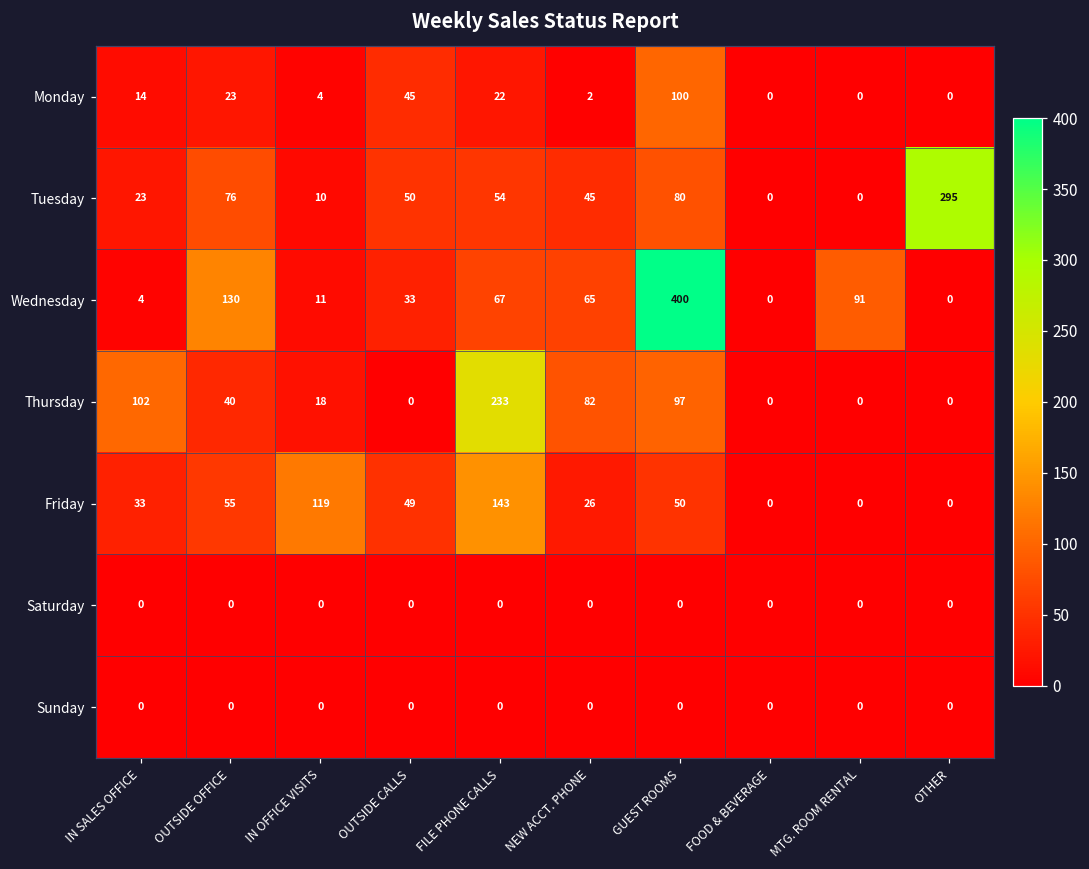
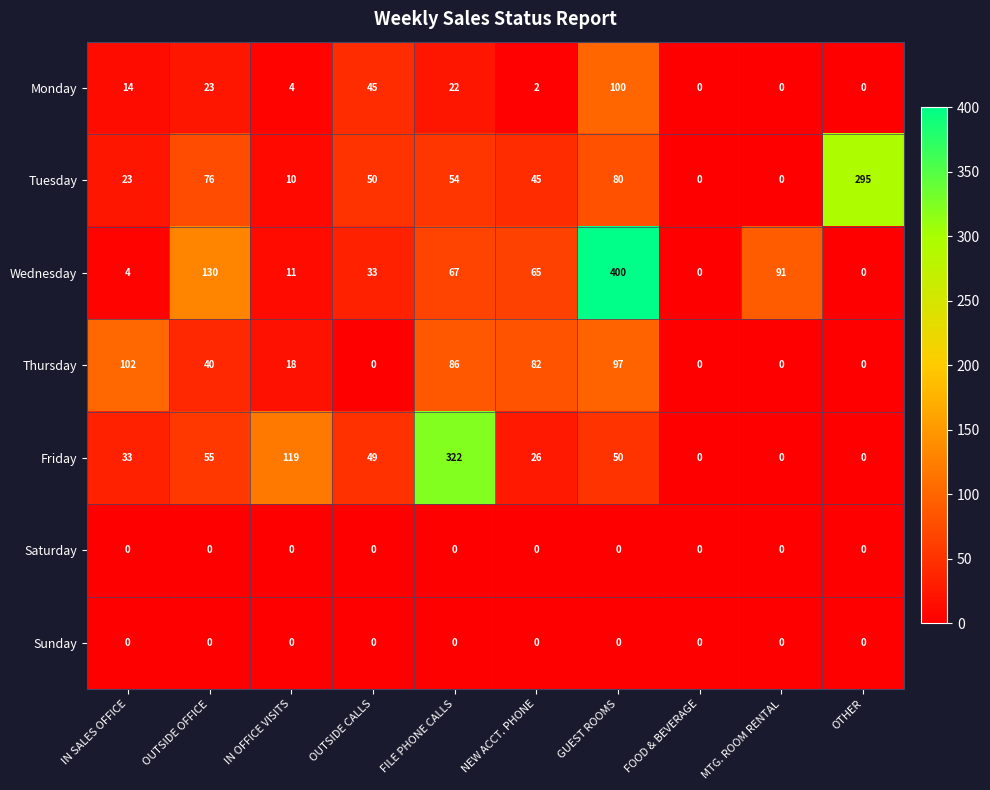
  {
    "Monday": {
      "IN SALES OFFICE": 14,
      "OUTSIDE OFFICE": 23,
      "IN OFFICE VISITS": 4,
      "OUTSIDE CALLS": 45,
      "FILE PHONE CALLS": 22,
      "NEW ACCT. PHONE": 2,
      "GUEST ROOMS": 100,
      "FOOD & BEVERAGE": 0,
      "MTG. ROOM RENTAL": 0,
      "OTHER": 0
    },
    "Tuesday": {
      "IN SALES OFFICE": 23,
      "OUTSIDE OFFICE": 76,
      "IN OFFICE VISITS": 10,
      "OUTSIDE CALLS": 50,
      "FILE PHONE CALLS": 54,
      "NEW ACCT. PHONE": 45,
      "GUEST ROOMS": 80,
      "FOOD & BEVERAGE": 0,
      "MTG. ROOM RENTAL": 0,
      "OTHER": 295
    },
    "Wednesday": {
      "IN SALES OFFICE": 4,
      "OUTSIDE OFFICE": 130,
      "IN OFFICE VISITS": 11,
      "OUTSIDE CALLS": 33,
      "FILE PHONE CALLS": 67,
      "NEW ACCT. PHONE": 65,
      "GUEST ROOMS": 400,
      "FOOD & BEVERAGE": 0,
      "MTG. ROOM RENTAL": 91,
      "OTHER": 0
    },
    "Thursday": {
      "IN SALES OFFICE": 102,
      "OUTSIDE OFFICE": 40,
      "IN OFFICE VISITS": 18,
      "OUTSIDE CALLS": 0,
-     "FILE PHONE CALLS": 233,
+     "FILE PHONE CALLS": 86,
      "NEW ACCT. PHONE": 82,
      "GUEST ROOMS": 97,
      "FOOD & BEVERAGE": 0,
      "MTG. ROOM RENTAL": 0,
      "OTHER": 0
    },
    "Friday": {
      "IN SALES OFFICE": 33,
      "OUTSIDE OFFICE": 55,
      "IN OFFICE VISITS": 119,
      "OUTSIDE CALLS": 49,
-     "FILE PHONE CALLS": 143,
+     "FILE PHONE CALLS": 322,
      "NEW ACCT. PHONE": 26,
      "GUEST ROOMS": 50,
      "FOOD & BEVERAGE": 0,
      "MTG. ROOM RENTAL": 0,
      "OTHER": 0
    },
    "Saturday": {
      "IN SALES OFFICE": 0,
      "OUTSIDE OFFICE": 0,
      "IN OFFICE VISITS": 0,
      "OUTSIDE CALLS": 0,
      "FILE PHONE CALLS": 0,
      "NEW ACCT. PHONE": 0,
      "GUEST ROOMS": 0,
      "FOOD & BEVERAGE": 0,
      "MTG. ROOM RENTAL": 0,
      "OTHER": 0
    },
    "Sunday": {
      "IN SALES OFFICE": 0,
      "OUTSIDE OFFICE": 0,
      "IN OFFICE VISITS": 0,
      "OUTSIDE CALLS": 0,
      "FILE PHONE CALLS": 0,
      "NEW ACCT. PHONE": 0,
      "GUEST ROOMS": 0,
      "FOOD & BEVERAGE": 0,
      "MTG. ROOM RENTAL": 0,
      "OTHER": 0
    }
  }
